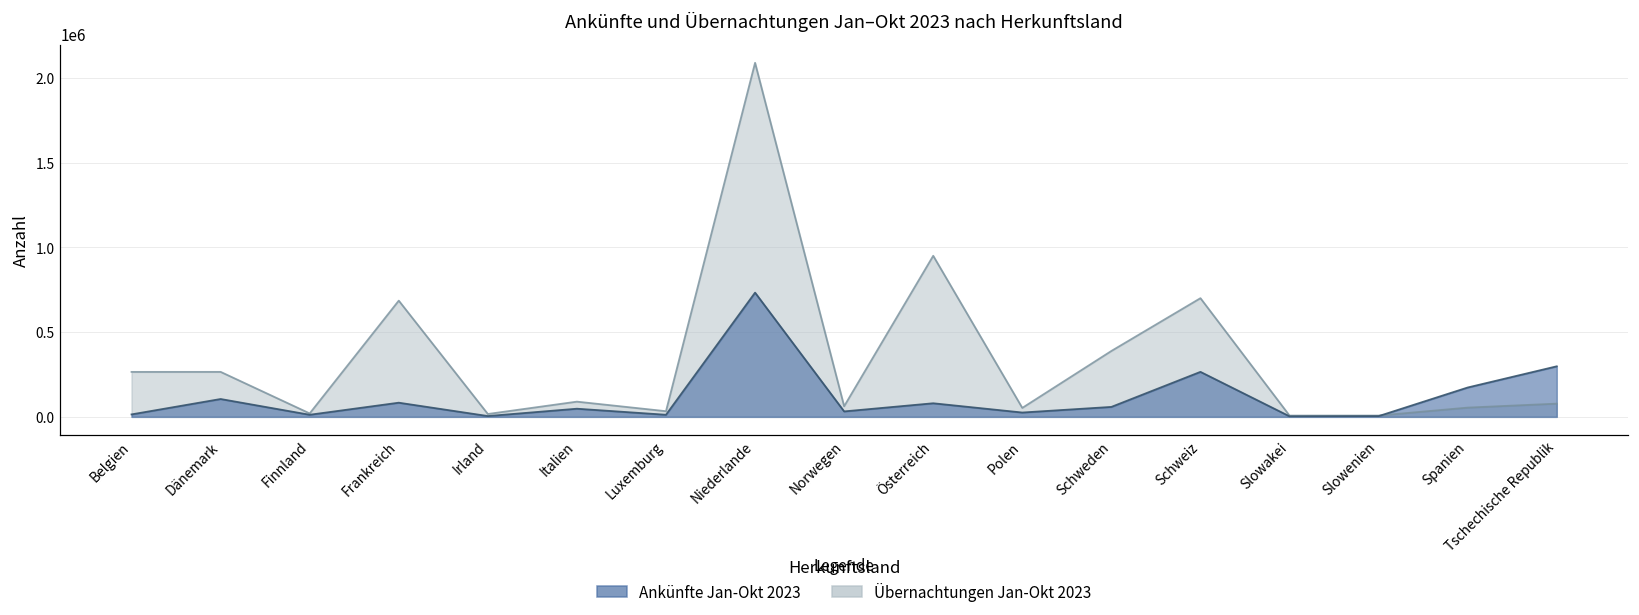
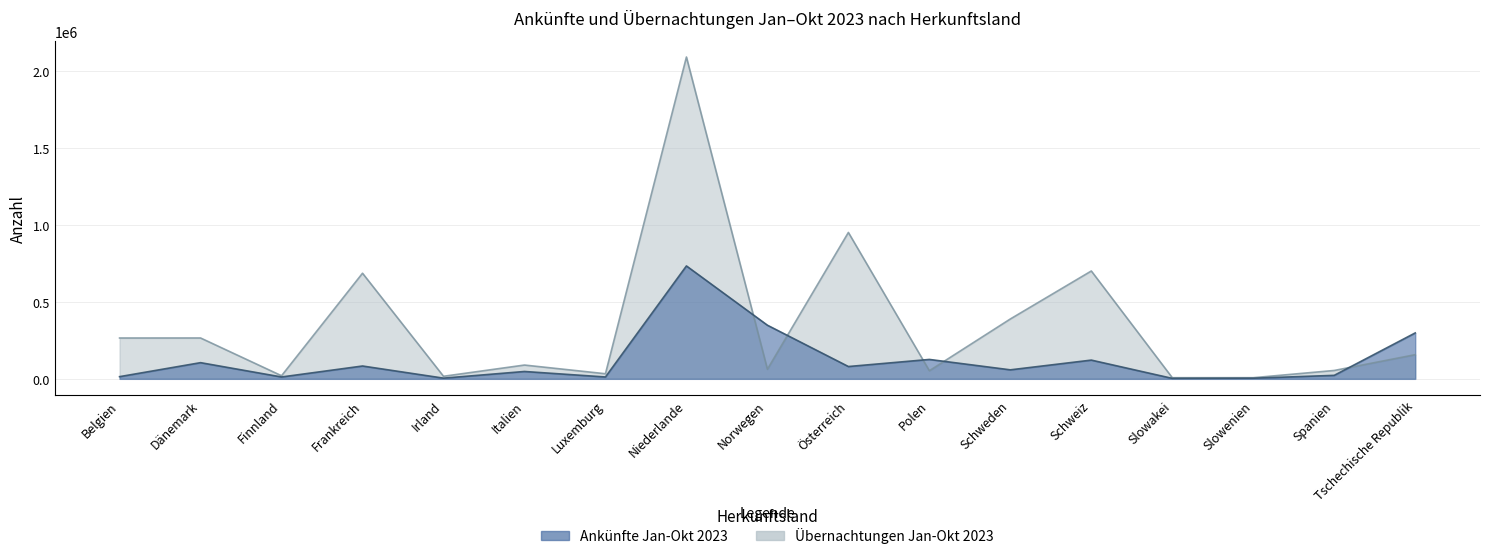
  {
    "Übernachtungen Jan-Okt 2023": {
      "Belgien": 270000,
      "Dänemark": 270000,
      "Frankreich": 690000,
      "Italien": 90000,
      "Luxemburg": 30000,
      "Niederlande": 2090000,
      "Norwegen": 60000,
      "Österreich": 950000,
      "Polen": 50000,
      "Schweden": 390000,
      "Schweiz": 700000,
      "Spanien": 50000,
-     "Tschechische Republik": 80000
+     "Tschechische Republik": 160000
    },
    "Ankünfte Jan-Okt 2023": {
      "Belgien": 10000,
      "Dänemark": 110000,
      "Frankreich": 80000,
      "Italien": 50000,
      "Luxemburg": 10000,
      "Niederlande": 730000,
-     "Norwegen": 30000,
+     "Norwegen": 350000,
      "Österreich": 80000,
-     "Polen": 30000,
+     "Polen": 130000,
      "Schweden": 60000,
-     "Schweiz": 270000,
-     "Spanien": 170000,
+     "Schweiz": 120000,
+     "Spanien": 20000,
      "Tschechische Republik": 300000
    }
  }
